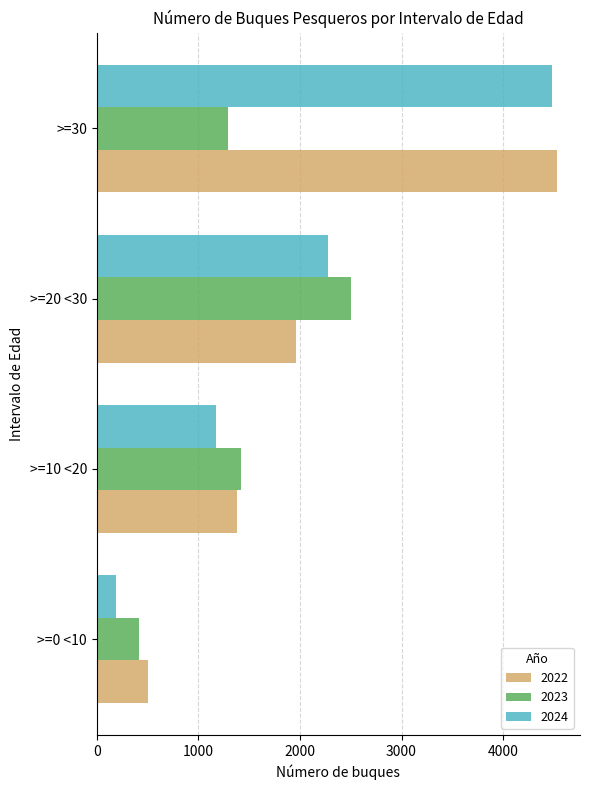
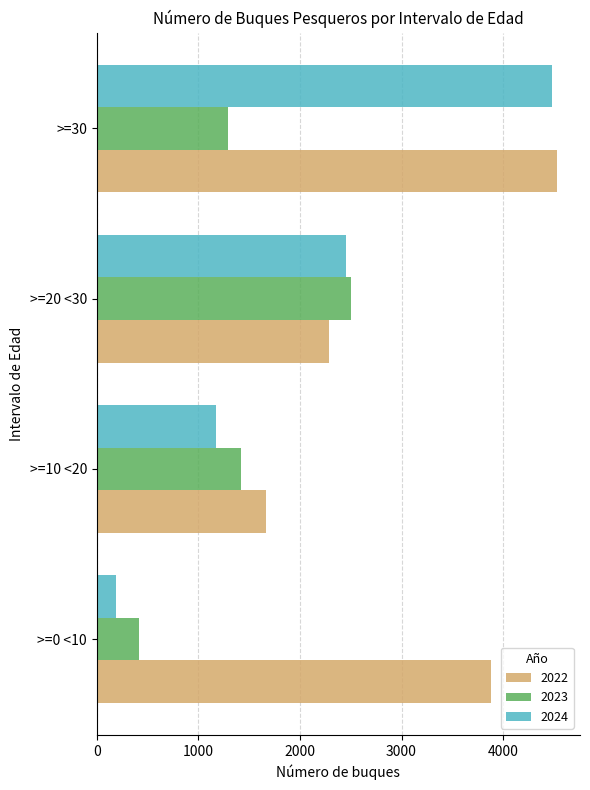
  {
    "2022": {
      ">=30": 4530,
-     ">=20 <30": 1960,
-     ">=10 <20": 1380,
-     ">=0 <10": 500
+     ">=20 <30": 2280,
+     ">=10 <20": 1660,
+     ">=0 <10": 3880
    },
    "2023": {
      ">=30": 1300,
      ">=20 <30": 2500,
      ">=10 <20": 1420,
      ">=0 <10": 420
    },
    "2024": {
      ">=30": 4480,
-     ">=20 <30": 2280,
+     ">=20 <30": 2460,
      ">=10 <20": 1180,
      ">=0 <10": 190
    }
  }
